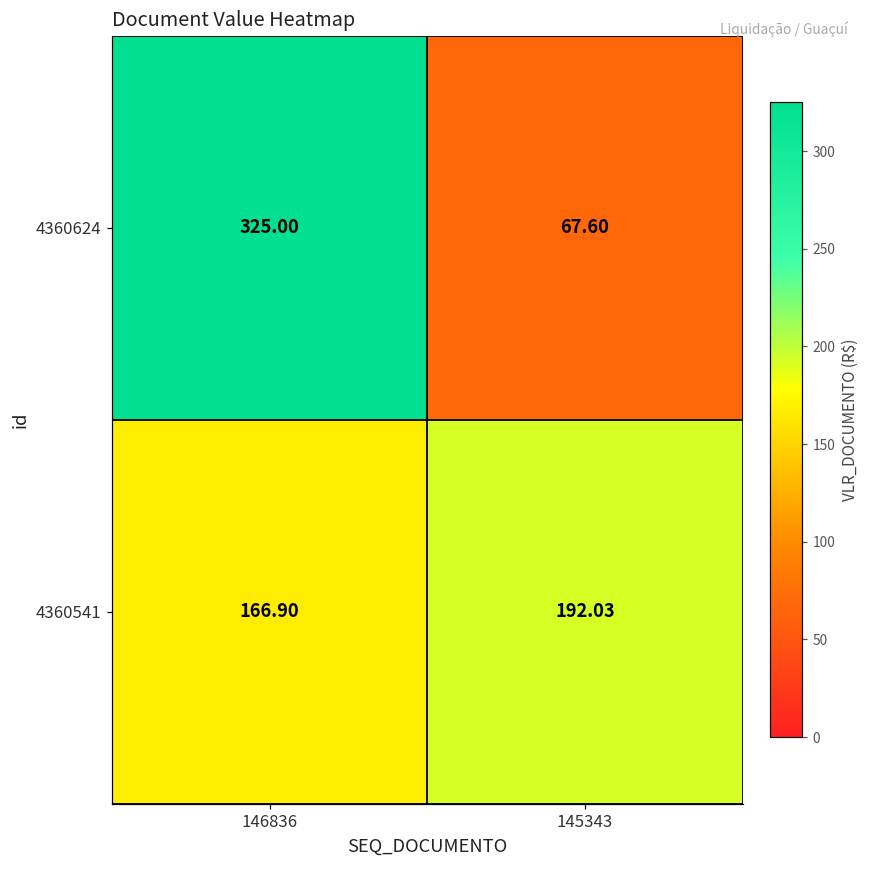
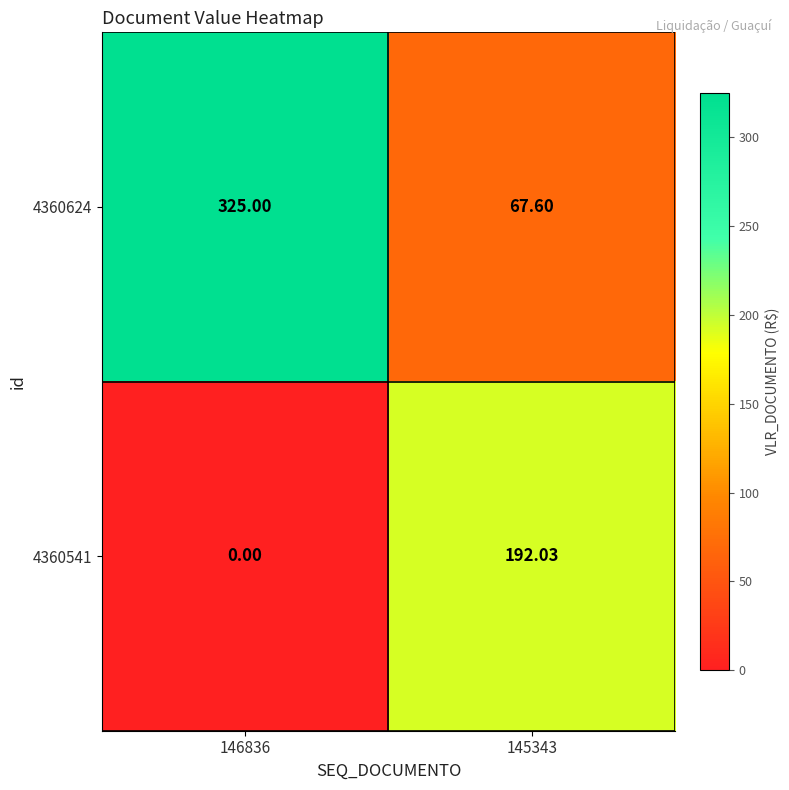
  {
    "4360624": {
      "146836": 325.00,
      "145343": 67.60
    },
    "4360541": {
-     "146836": 166.90,
+     "146836": 0.00,
      "145343": 192.03
    }
  }
